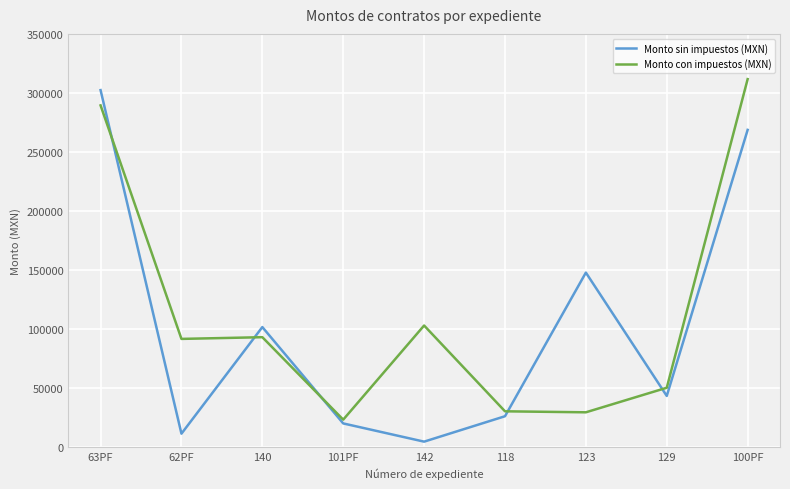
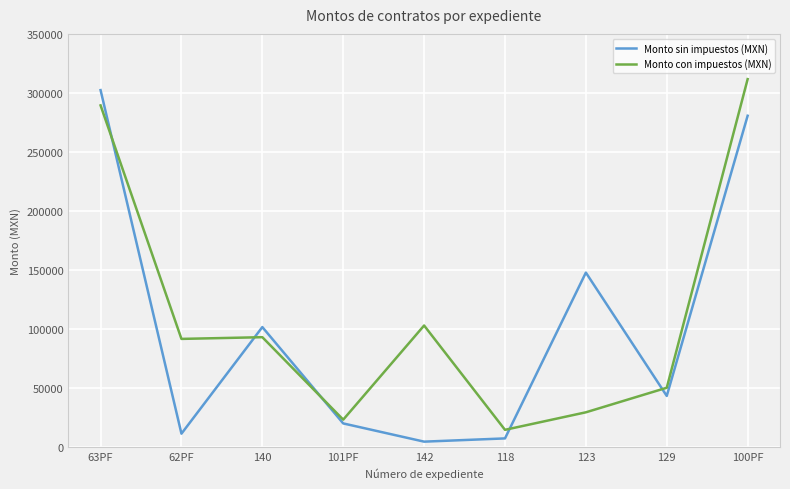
  {
    "Monto sin impuestos (MXN)": {
      "63PF": 302000,
      "62PF": 11000,
      "140": 102000,
      "101PF": 20000,
      "142": 5000,
-     "118": 26000,
+     "118": 7000,
      "123": 148000,
      "129": 43000,
-     "100PF": 269000
+     "100PF": 281000
    },
    "Monto con impuestos (MXN)": {
      "63PF": 289000,
      "62PF": 92000,
      "140": 93000,
      "101PF": 23000,
      "142": 103000,
-     "118": 30000,
+     "118": 15000,
      "123": 29000,
      "129": 50000,
      "100PF": 312000
    }
  }
